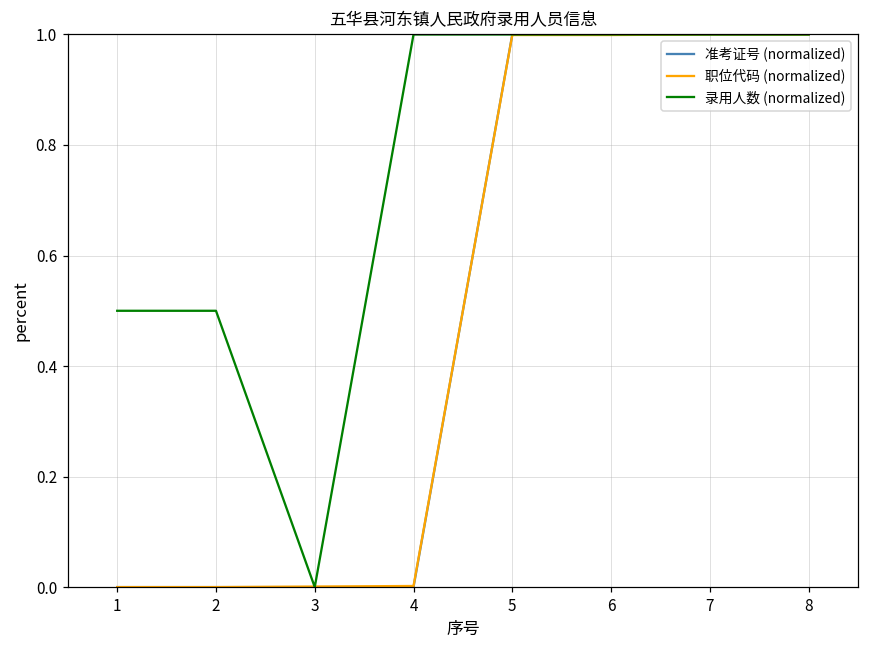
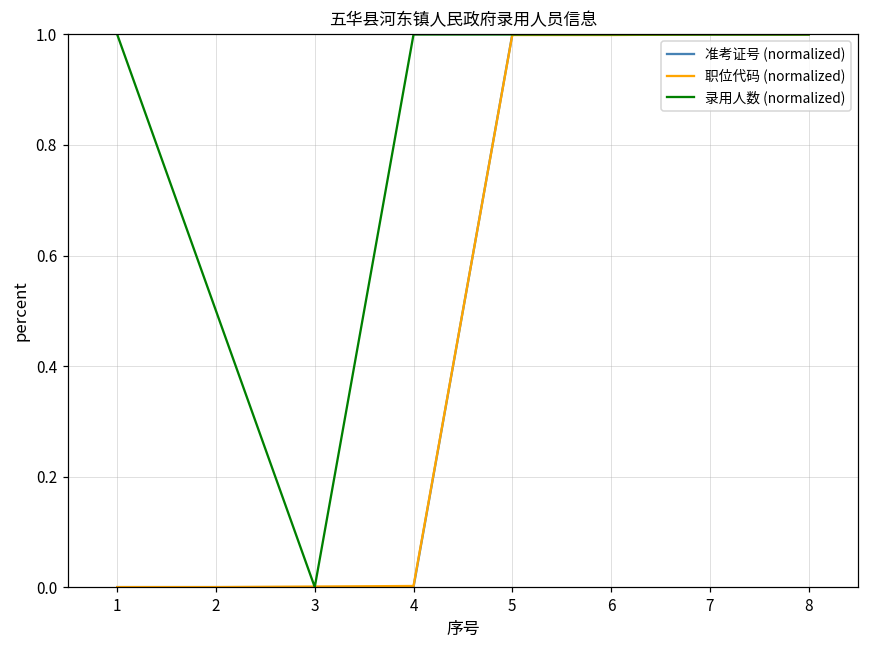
  {
    "录用人数 (normalized)": {
-     "1": 0.50,
+     "1": 1.00,
      "2": 0.50,
      "4": 1.00
    }
  }
